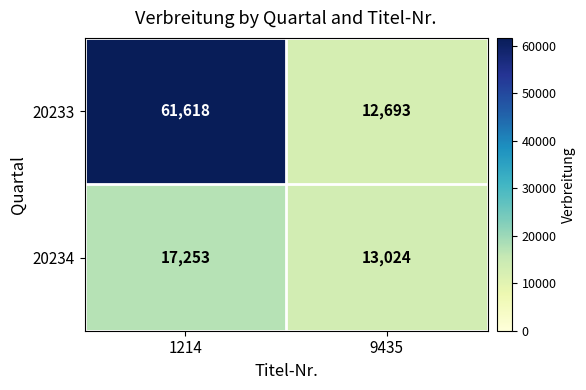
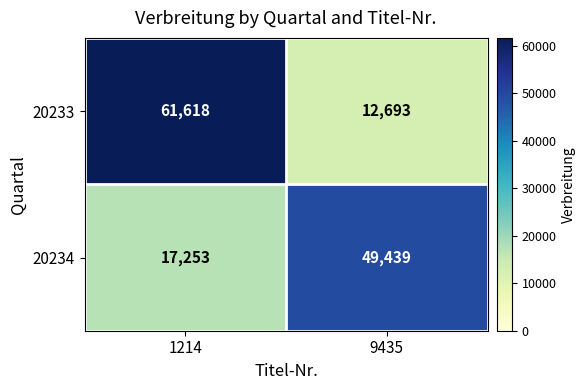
  {
    "20233": {
      "1214": "61,618",
      "9435": "12,693"
    },
    "20234": {
      "1214": "17,253",
-     "9435": "13,024"
+     "9435": "49,439"
    }
  }
